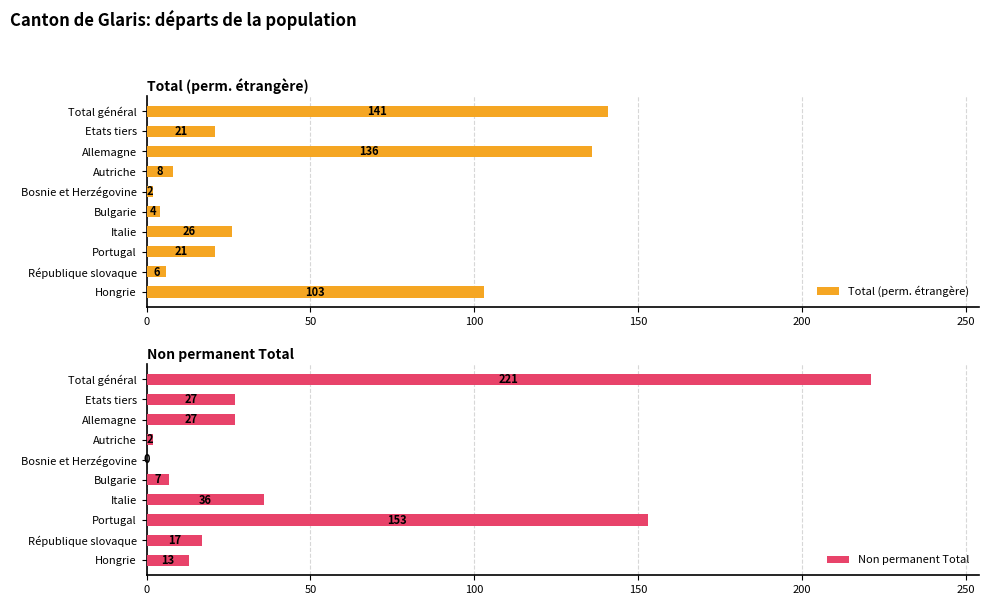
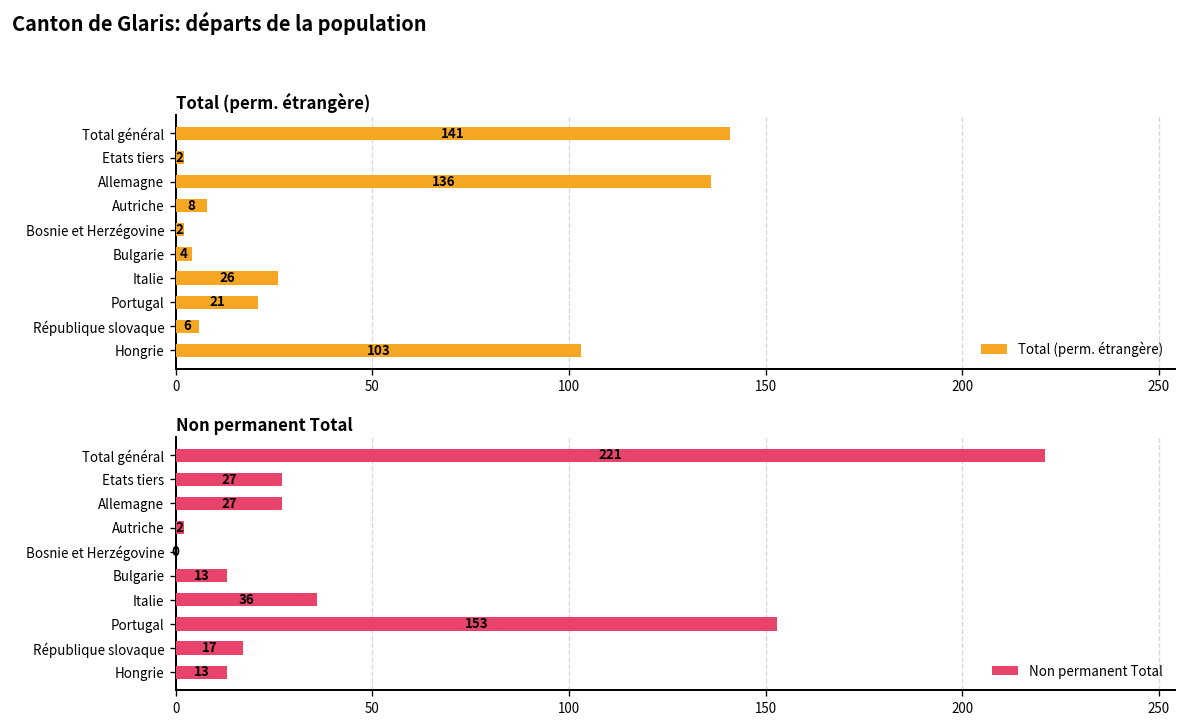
  {
    "Total (perm. étrangère)": {
      "Total général": 141,
-     "Etats tiers": 21,
+     "Etats tiers": 2,
      "Allemagne": 136,
      "Autriche": 8,
      "Bosnie et Herzégovine": 2,
      "Bulgarie": 4,
      "Italie": 26,
      "Portugal": 21,
      "République slovaque": 6,
      "Hongrie": 103
    },
    "Non permanent Total": {
      "Total général": 221,
      "Etats tiers": 27,
      "Allemagne": 27,
      "Autriche": 2,
      "Bosnie et Herzégovine": 0,
-     "Bulgarie": 7,
+     "Bulgarie": 13,
      "Italie": 36,
      "Portugal": 153,
      "République slovaque": 17,
      "Hongrie": 13
    }
  }
